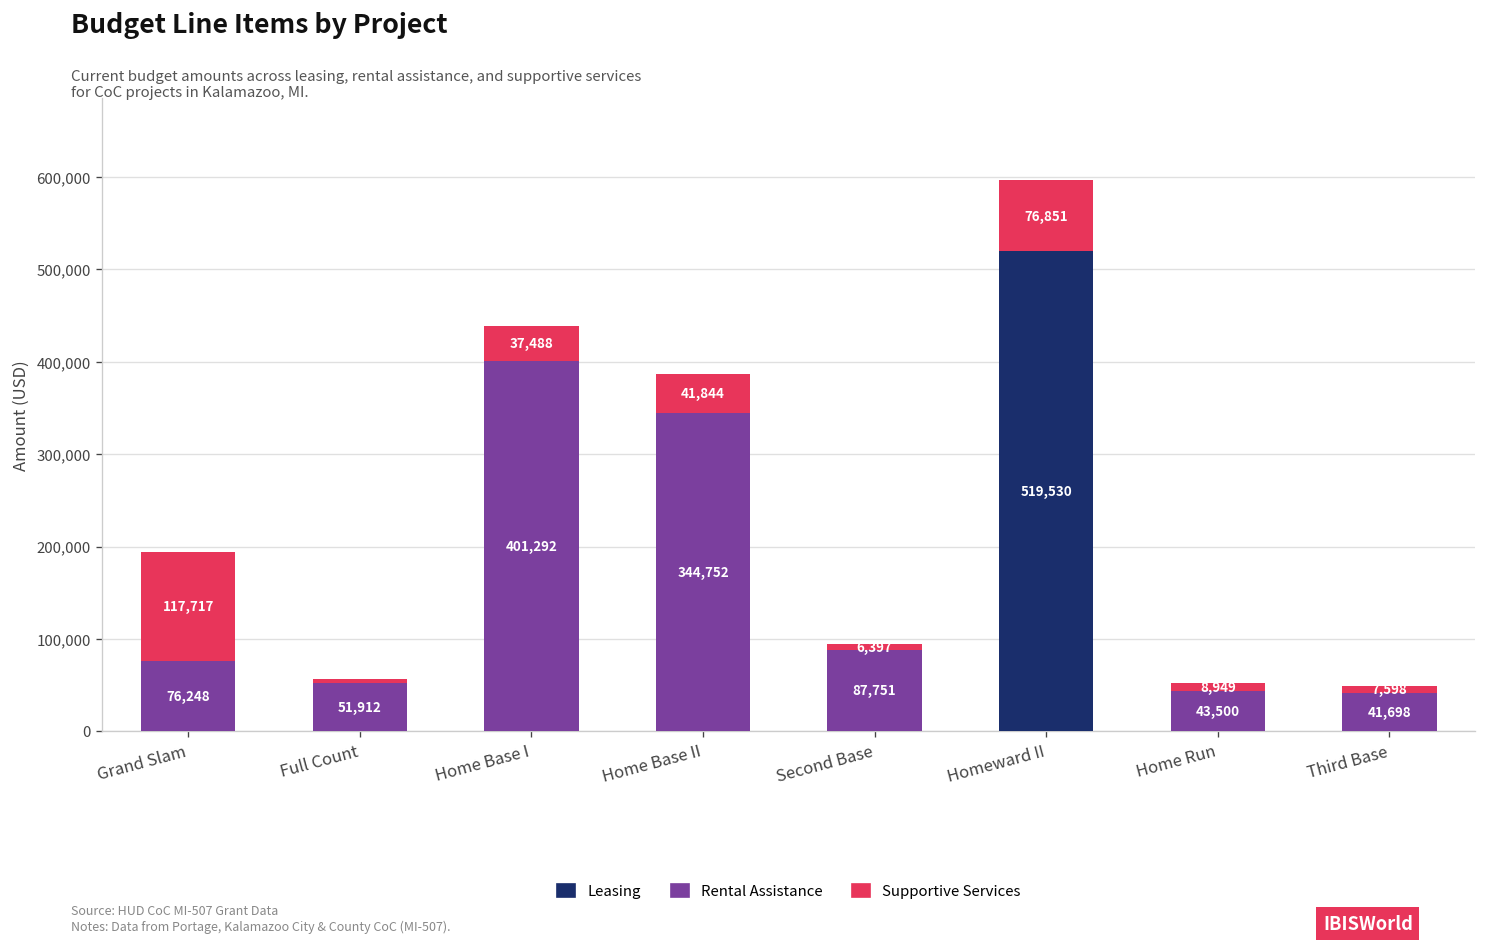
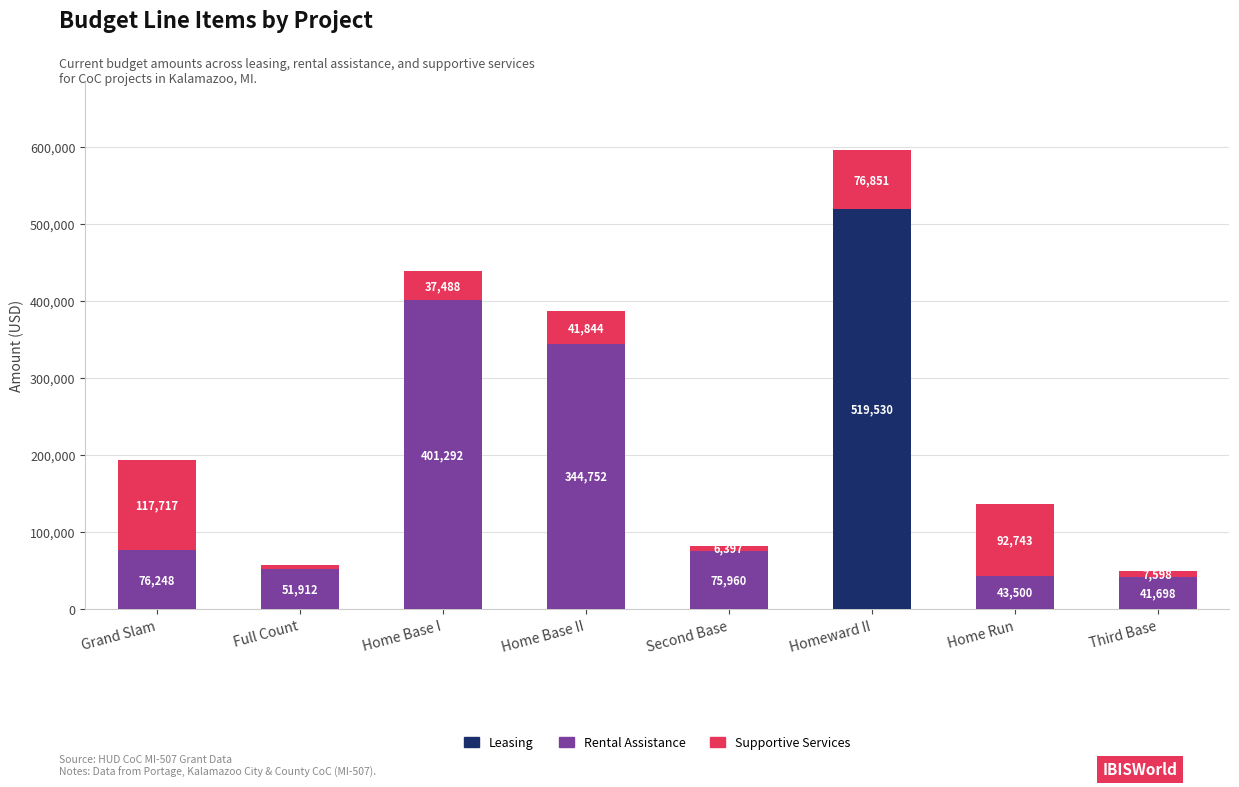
  {
    "Leasing": {
      "Homeward II": "519,530"
    },
    "Rental Assistance": {
      "Grand Slam": "76,248",
      "Full Count": "51,912",
      "Home Base I": "401,292",
      "Home Base II": "344,752",
-     "Second Base": "87,751",
+     "Second Base": "75,960",
      "Home Run": "43,500",
      "Third Base": "41,698"
    },
    "Supportive Services": {
      "Grand Slam": "117,717",
      "Home Base I": "37,488",
      "Home Base II": "41,844",
      "Second Base": "6,397",
      "Homeward II": "76,851",
-     "Home Run": "8,949",
+     "Home Run": "92,743",
      "Third Base": "7,598"
    }
  }
